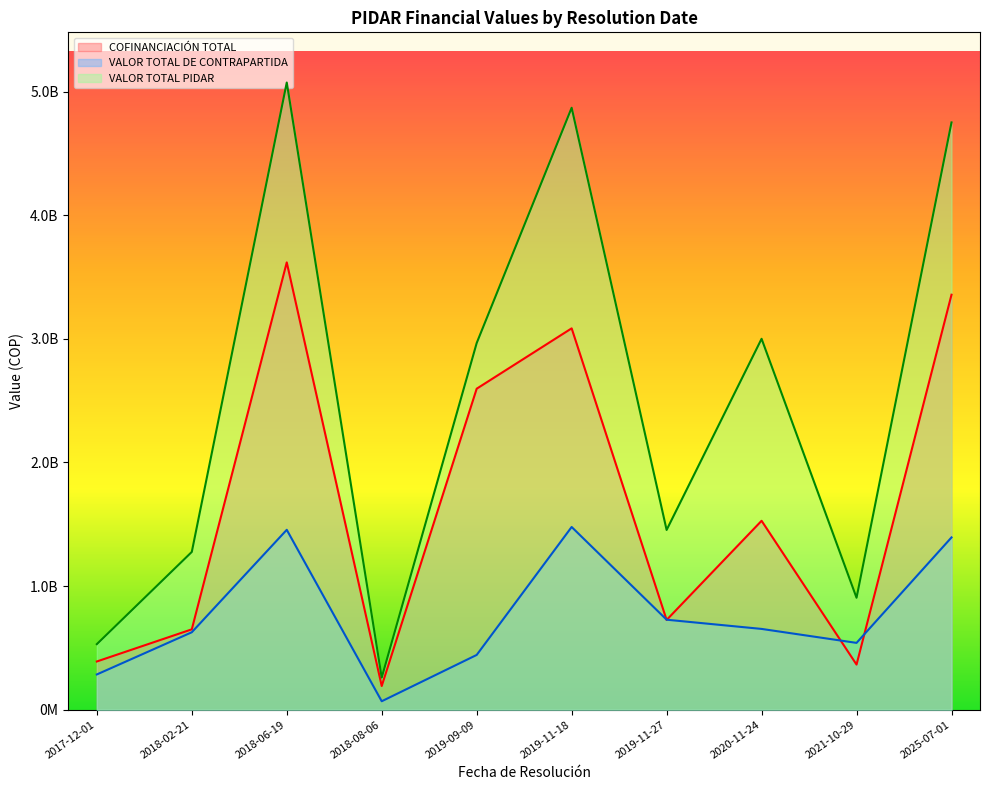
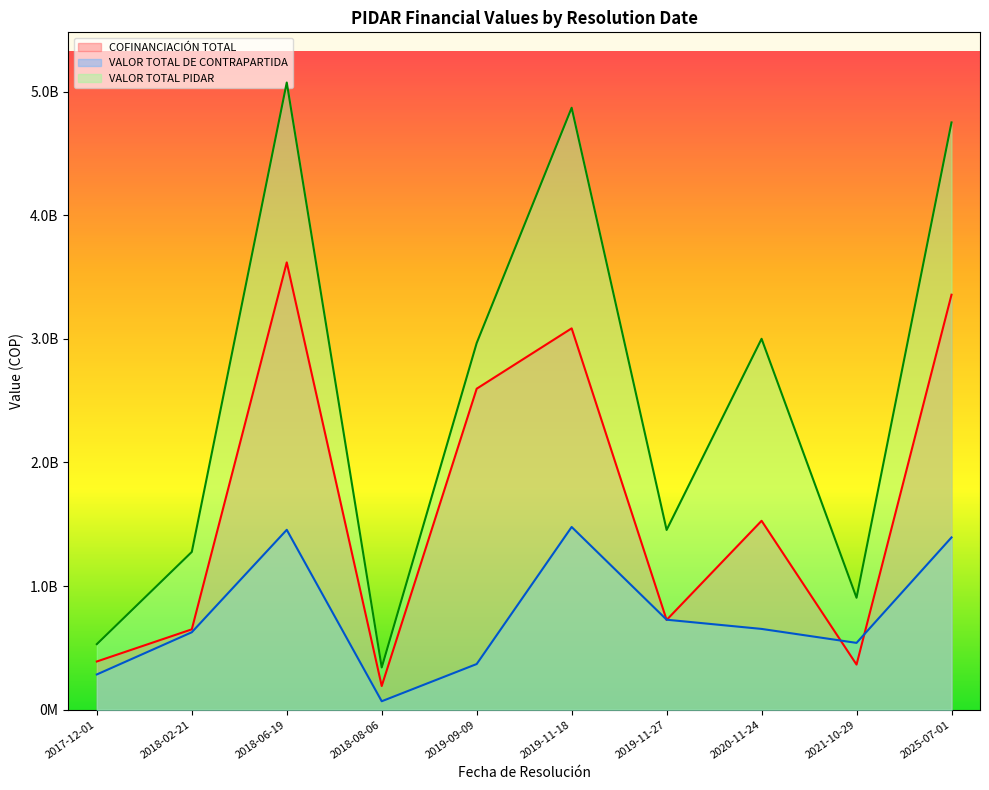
  {
    "COFINANCIACIÓN TOTAL": {
      "2017-12-01": 390000000,
      "2018-02-21": 650000000,
      "2018-06-19": 3620000000,
      "2018-08-06": 190000000,
      "2019-09-09": 2600000000,
      "2019-11-18": 3090000000,
      "2020-11-24": 1530000000,
      "2021-10-29": 360000000,
      "2025-07-01": 3360000000
    },
    "VALOR TOTAL DE CONTRAPARTIDA": {
      "2017-12-01": 290000000,
      "2018-02-21": 630000000,
      "2018-06-19": 1460000000,
      "2018-08-06": 70000000,
-     "2019-09-09": 440000000,
+     "2019-09-09": 370000000,
      "2019-11-18": 1480000000,
      "2020-11-24": 650000000,
      "2021-10-29": 540000000,
      "2025-07-01": 1390000000
    },
    "VALOR TOTAL PIDAR": {
      "2017-12-01": 530000000,
      "2018-02-21": 1280000000,
-     "2018-08-06": 260000000,
+     "2018-08-06": 340000000,
      "2019-09-09": 2970000000,
      "2019-11-18": 4870000000,
      "2019-11-27": 1450000000,
      "2020-11-24": 3000000000,
      "2021-10-29": 910000000,
      "2025-07-01": 4750000000
    }
  }
